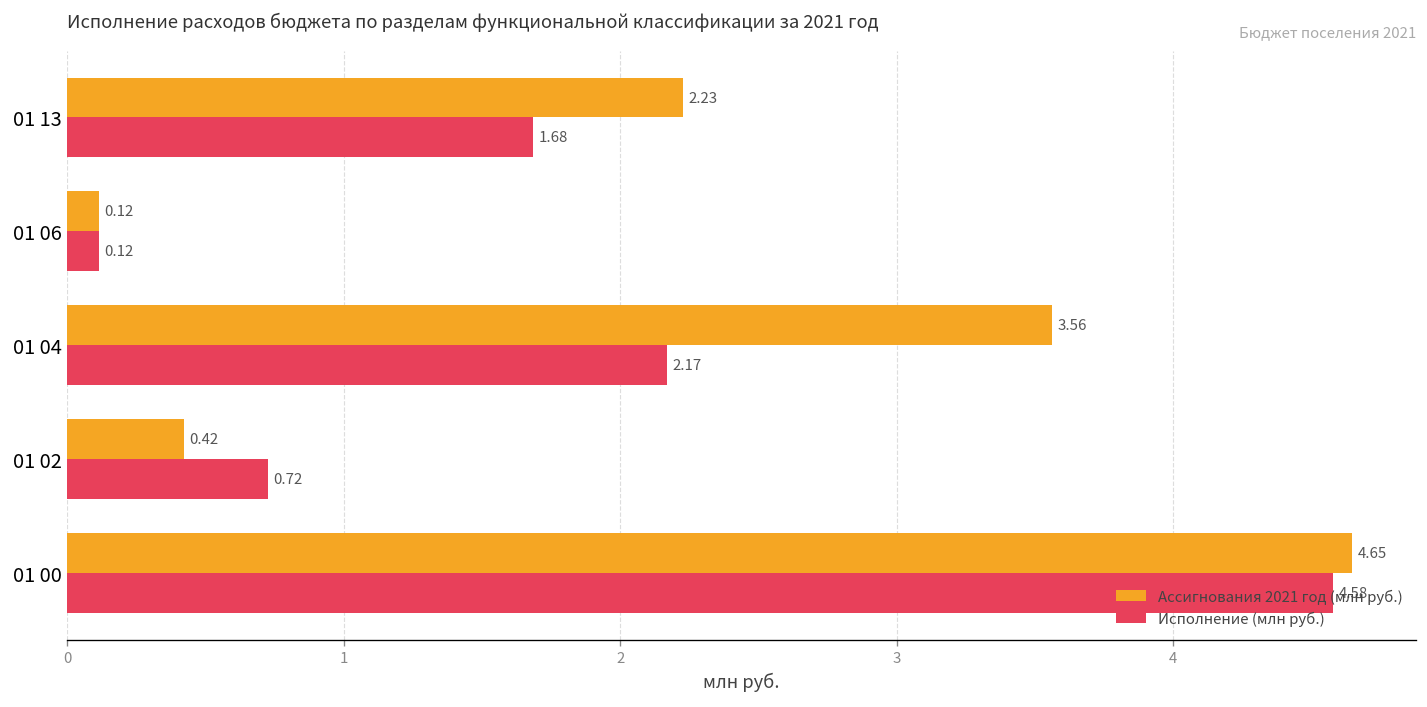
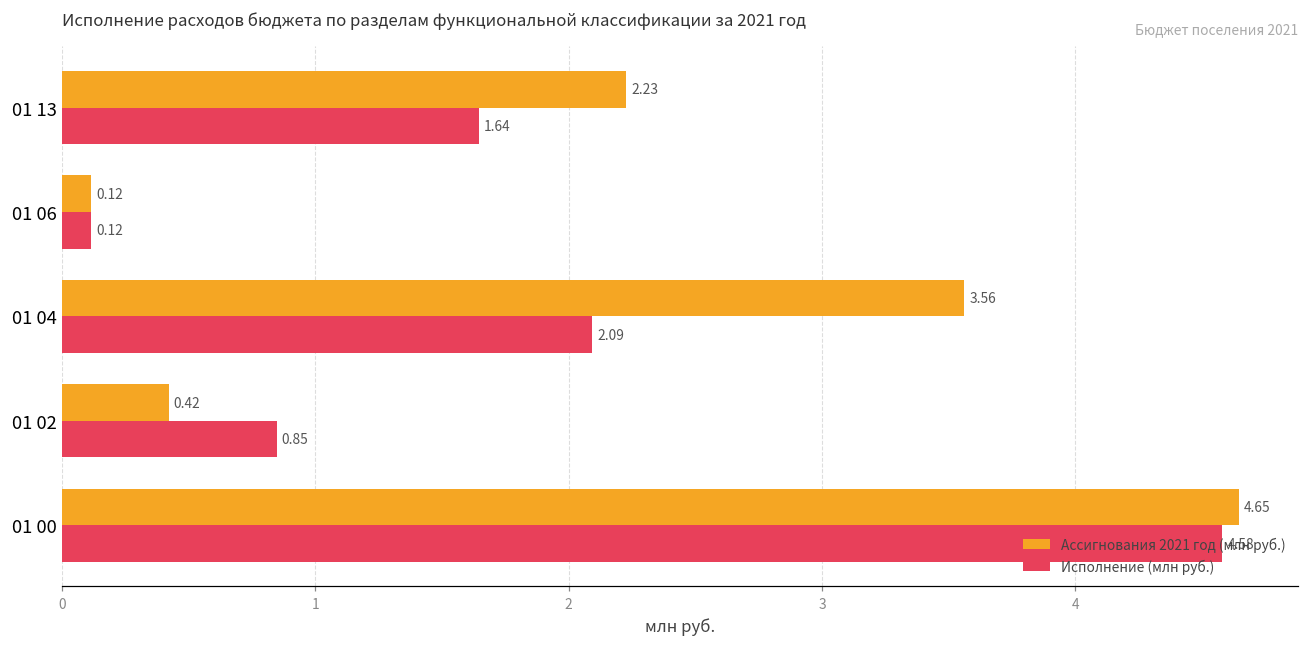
  {
    "Ассигнования 2021 год (млн руб.)": {
      "01 13": 2.23,
      "01 06": 0.12,
      "01 04": 3.56,
      "01 02": 0.42,
      "01 00": 4.65
    },
    "Исполнение (млн руб.)": {
-     "01 13": 1.68,
+     "01 13": 1.64,
      "01 06": 0.12,
-     "01 04": 2.17,
-     "01 02": 0.72,
+     "01 04": 2.09,
+     "01 02": 0.85,
      "01 00": 4.58
    }
  }
